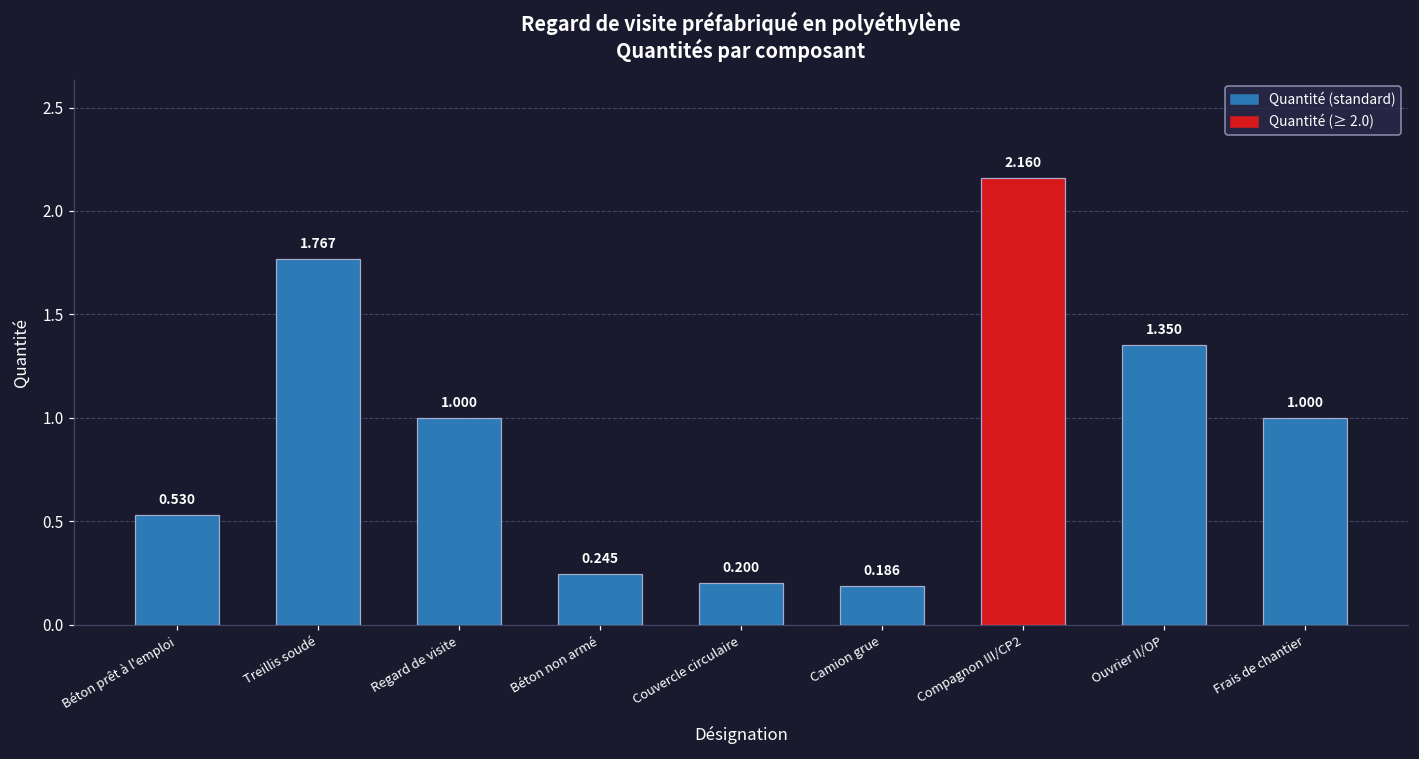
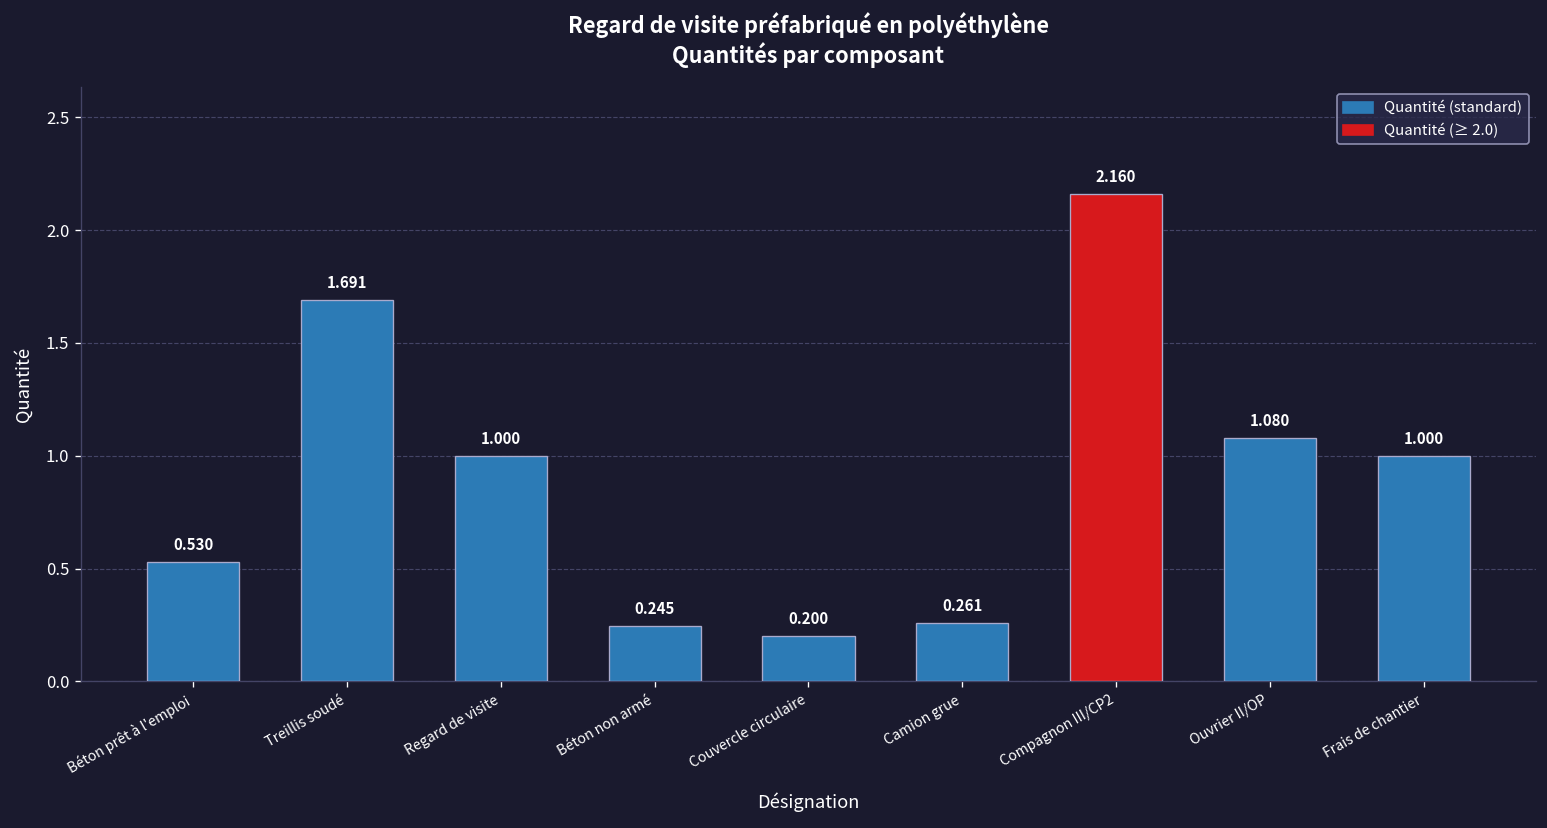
  {
    "Béton prêt à l'emploi": 0.530,
-   "Treillis soudé": 1.767,
+   "Treillis soudé": 1.691,
    "Regard de visite": 1.000,
    "Béton non armé": 0.245,
    "Couvercle circulaire": 0.200,
-   "Camion grue": 0.186,
+   "Camion grue": 0.261,
    "Compagnon III/CP2": 2.160,
-   "Ouvrier II/OP": 1.350,
+   "Ouvrier II/OP": 1.080,
    "Frais de chantier": 1.000
  }
